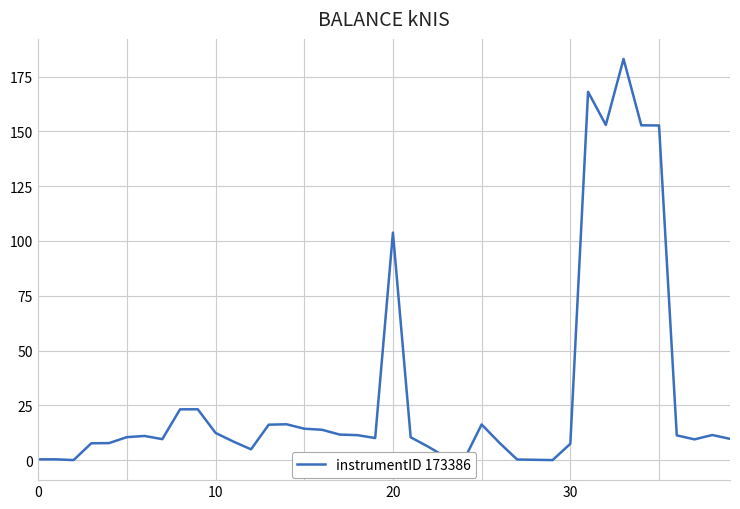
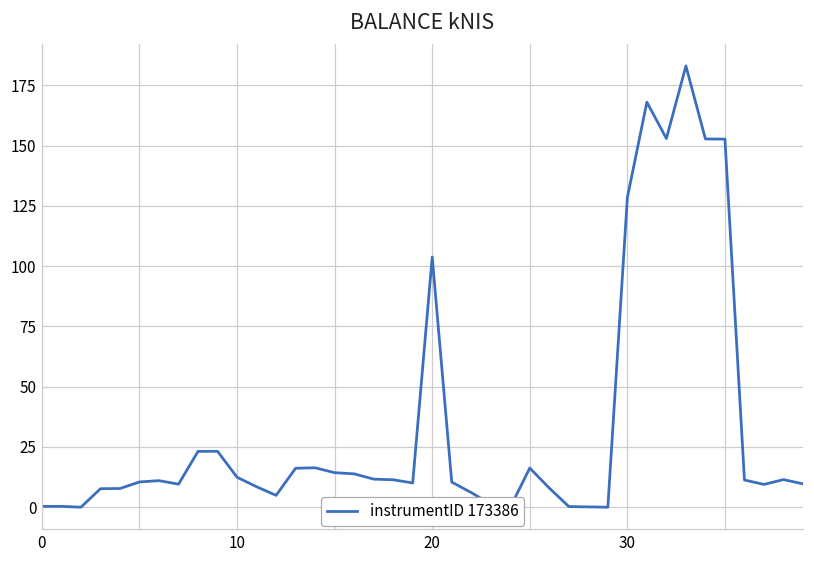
  {
    "0": 0,
    "10": 12,
    "20": 104,
-   "30": 7
+   "30": 128
  }
